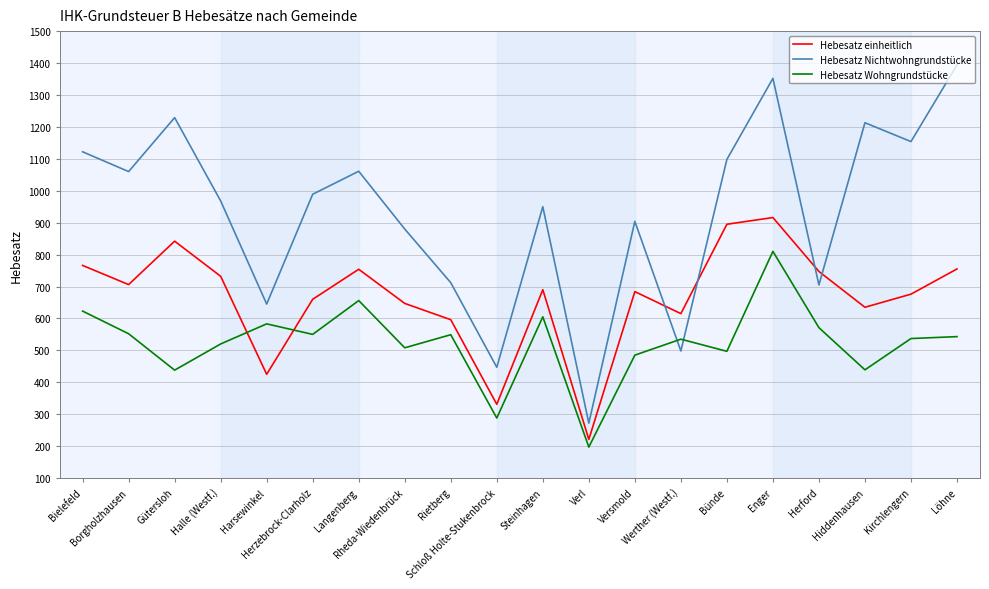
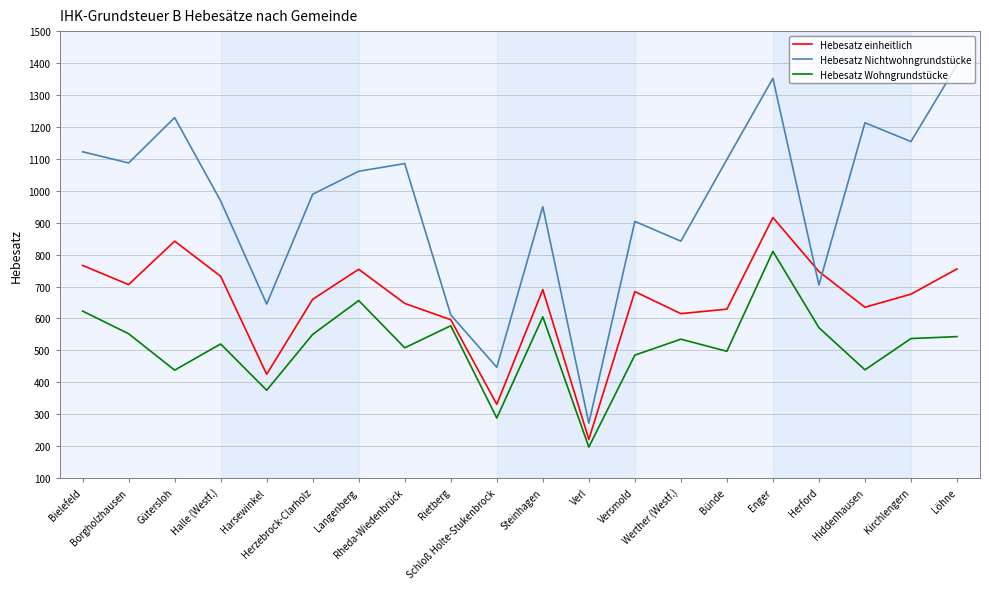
  {
    "Hebesatz einheitlich": {
      "Bielefeld": 770,
      "Borgholzhausen": 710,
      "Gütersloh": 840,
      "Halle (Westf.)": 730,
      "Harsewinkel": 430,
      "Herzebrock-Clarholz": 660,
      "Langenberg": 750,
      "Rheda-Wiedenbrück": 650,
      "Rietberg": 600,
      "Schloß Holte-Stukenbrock": 330,
      "Steinhagen": 690,
      "Verl": 220,
      "Versmold": 680,
      "Werther (Westf.)": 620,
-     "Bünde": 900,
+     "Bünde": 630,
      "Enger": 920,
      "Herford": 750,
      "Hiddenhausen": 640,
      "Kirchlengern": 680,
      "Löhne": 760
    },
    "Hebesatz Nichtwohngrundstücke": {
      "Bielefeld": 1120,
-     "Borgholzhausen": 1060,
+     "Borgholzhausen": 1090,
      "Gütersloh": 1230,
      "Halle (Westf.)": 970,
      "Harsewinkel": 650,
      "Herzebrock-Clarholz": 990,
      "Langenberg": 1060,
-     "Rheda-Wiedenbrück": 880,
-     "Rietberg": 710,
+     "Rheda-Wiedenbrück": 1090,
+     "Rietberg": 610,
      "Schloß Holte-Stukenbrock": 450,
      "Steinhagen": 950,
      "Verl": 270,
      "Versmold": 900,
-     "Werther (Westf.)": 500,
+     "Werther (Westf.)": 840,
      "Bünde": 1100,
      "Enger": 1350,
      "Herford": 710,
      "Hiddenhausen": 1210,
      "Kirchlengern": 1150
    },
    "Hebesatz Wohngrundstücke": {
      "Bielefeld": 620,
      "Borgholzhausen": 550,
      "Gütersloh": 440,
      "Halle (Westf.)": 520,
-     "Harsewinkel": 580,
+     "Harsewinkel": 380,
      "Herzebrock-Clarholz": 550,
      "Langenberg": 660,
      "Rheda-Wiedenbrück": 510,
-     "Rietberg": 550,
+     "Rietberg": 580,
      "Schloß Holte-Stukenbrock": 290,
      "Steinhagen": 610,
      "Verl": 200,
      "Versmold": 490,
      "Werther (Westf.)": 540,
      "Bünde": 500,
      "Enger": 810,
      "Herford": 570,
      "Hiddenhausen": 440,
      "Kirchlengern": 540,
      "Löhne": 540
    }
  }
